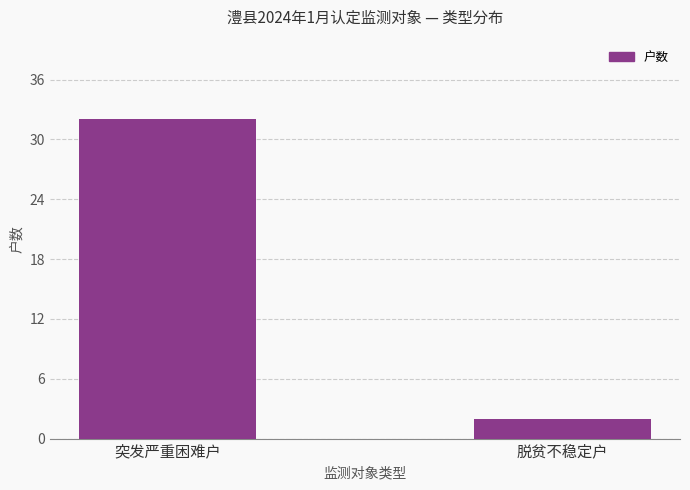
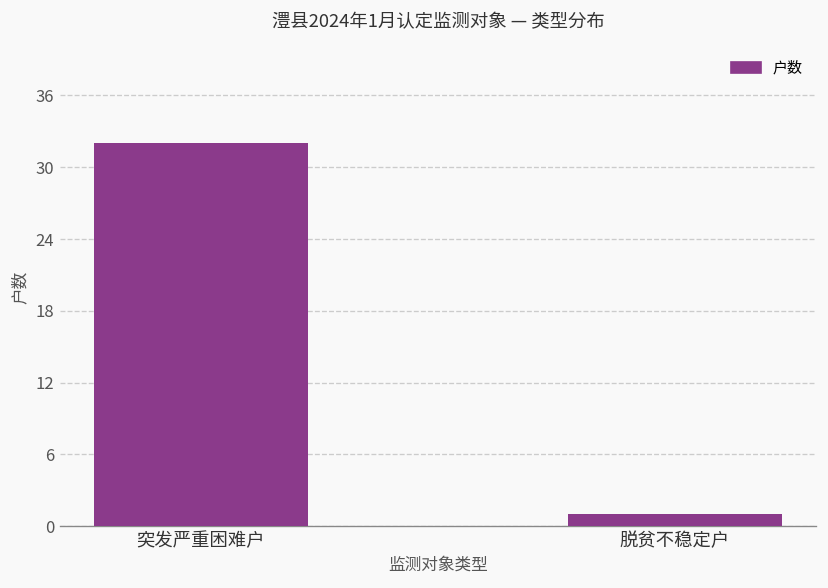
  {
    "突发严重困难户": 32,
-   "脱贫不稳定户": 2
+   "脱贫不稳定户": 1
  }
